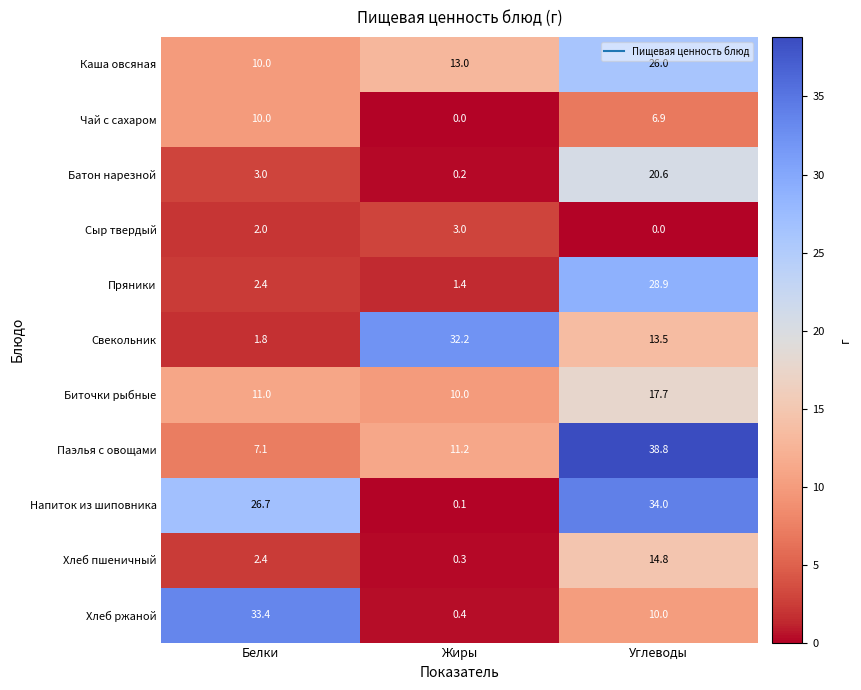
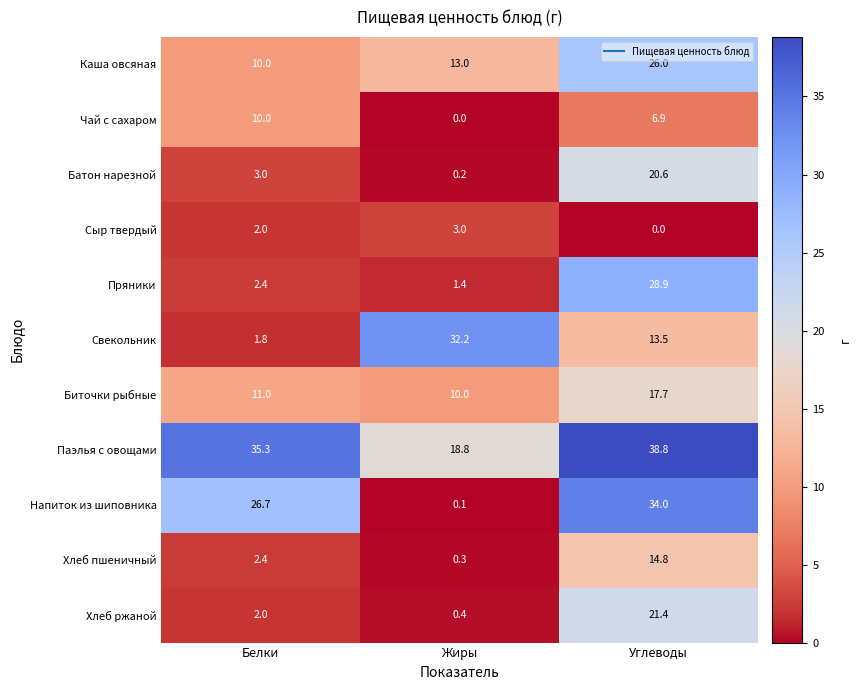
  {
    "Каша овсяная": {
      "Белки": 10.0,
      "Жиры": 13.0
    },
    "Чай с сахаром": {
      "Белки": 10.0,
      "Жиры": 0.0,
      "Углеводы": 6.9
    },
    "Батон нарезной": {
      "Белки": 3.0,
      "Жиры": 0.2,
      "Углеводы": 20.6
    },
    "Сыр твердый": {
      "Белки": 2.0,
      "Жиры": 3.0,
      "Углеводы": 0.0
    },
    "Пряники": {
      "Белки": 2.4,
      "Жиры": 1.4,
      "Углеводы": 28.9
    },
    "Свекольник": {
      "Белки": 1.8,
      "Жиры": 32.2,
      "Углеводы": 13.5
    },
    "Биточки рыбные": {
      "Белки": 11.0,
      "Жиры": 10.0,
      "Углеводы": 17.7
    },
    "Паэлья с овощами": {
-     "Белки": 7.1,
-     "Жиры": 11.2,
+     "Белки": 35.3,
+     "Жиры": 18.8,
      "Углеводы": 38.8
    },
    "Напиток из шиповника": {
      "Белки": 26.7,
      "Жиры": 0.1,
      "Углеводы": 34.0
    },
    "Хлеб пшеничный": {
      "Белки": 2.4,
      "Жиры": 0.3,
      "Углеводы": 14.8
    },
    "Хлеб ржаной": {
-     "Белки": 33.4,
+     "Белки": 2.0,
      "Жиры": 0.4,
-     "Углеводы": 10.0
+     "Углеводы": 21.4
    }
  }
